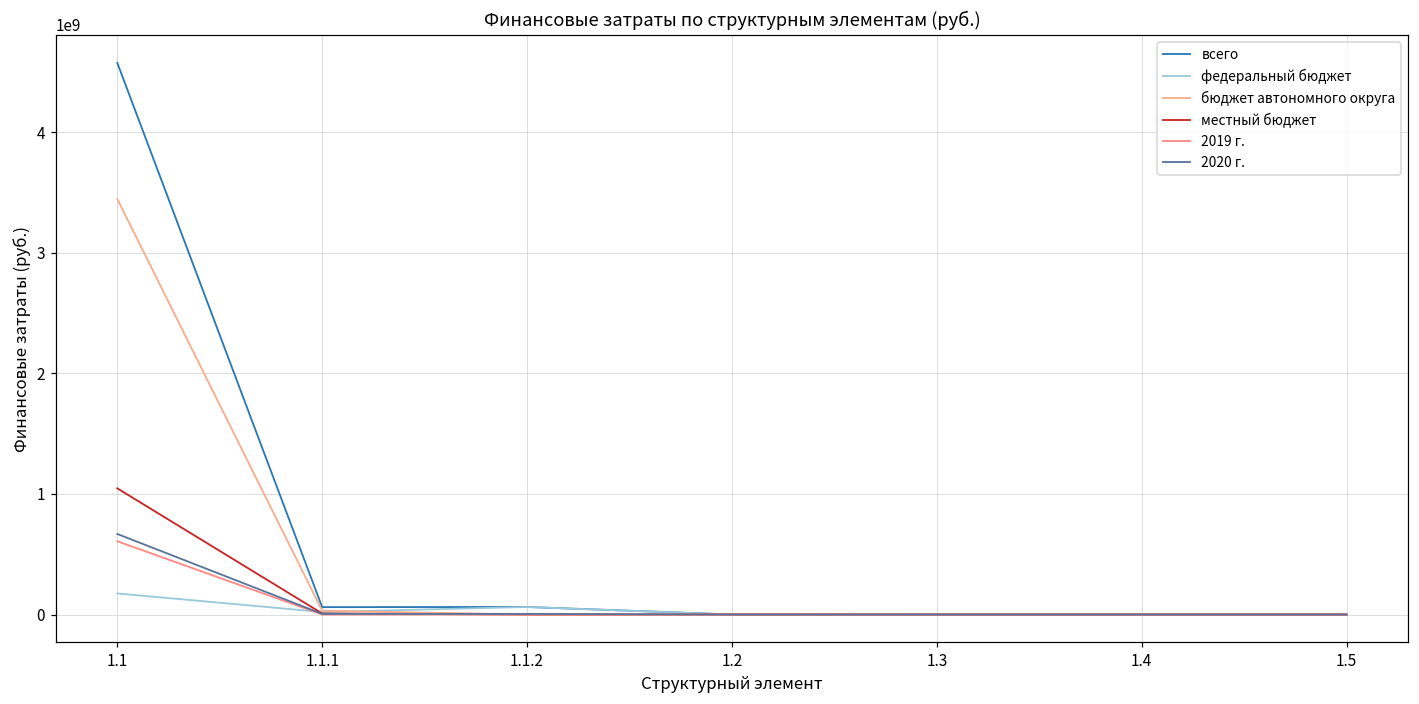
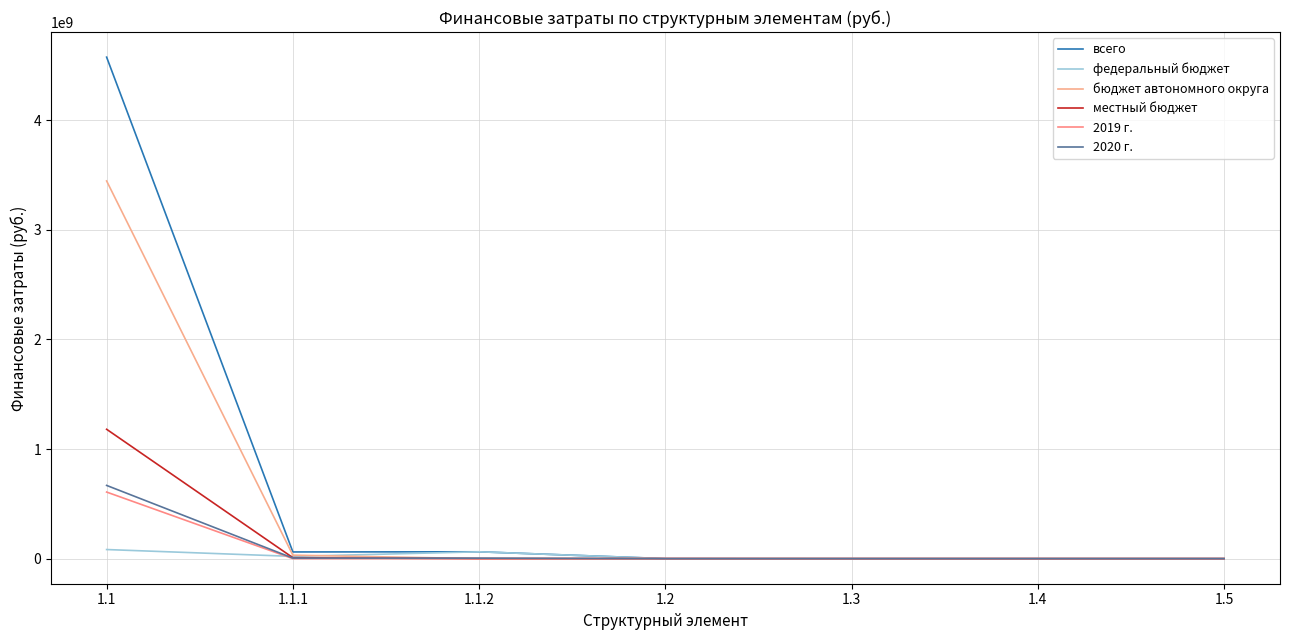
  {
    "федеральный бюджет": {
-     "1.1": 170000000
+     "1.1": 80000000
    },
    "местный бюджет": {
-     "1.1": 1050000000
+     "1.1": 1180000000
    }
  }
